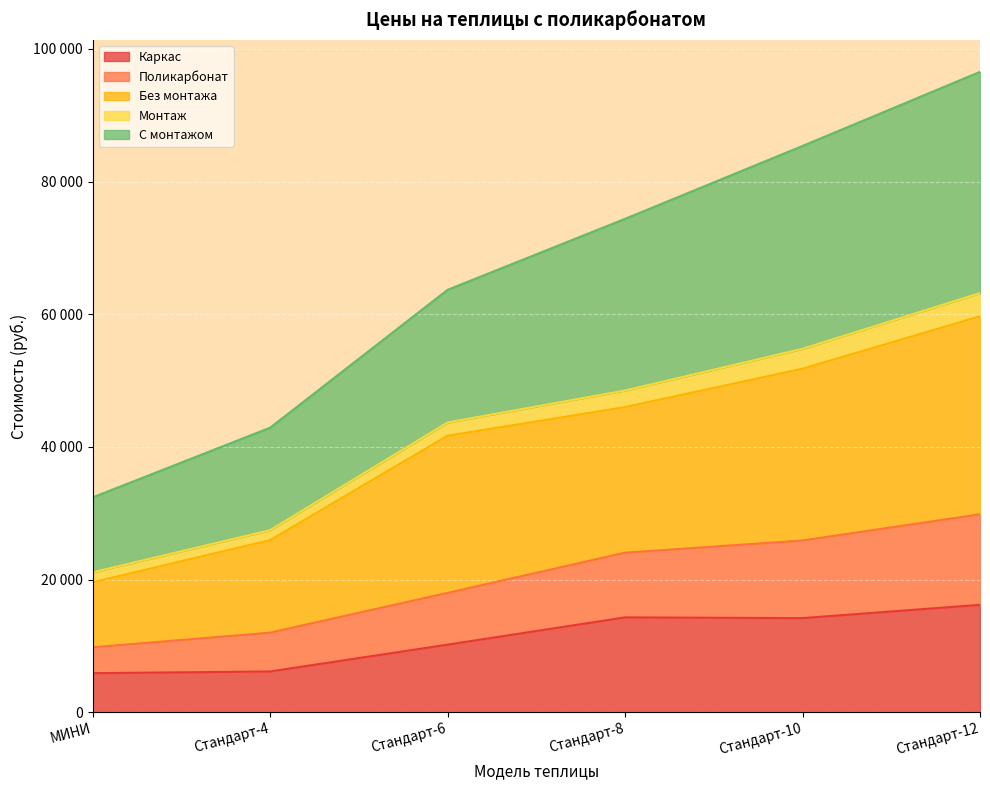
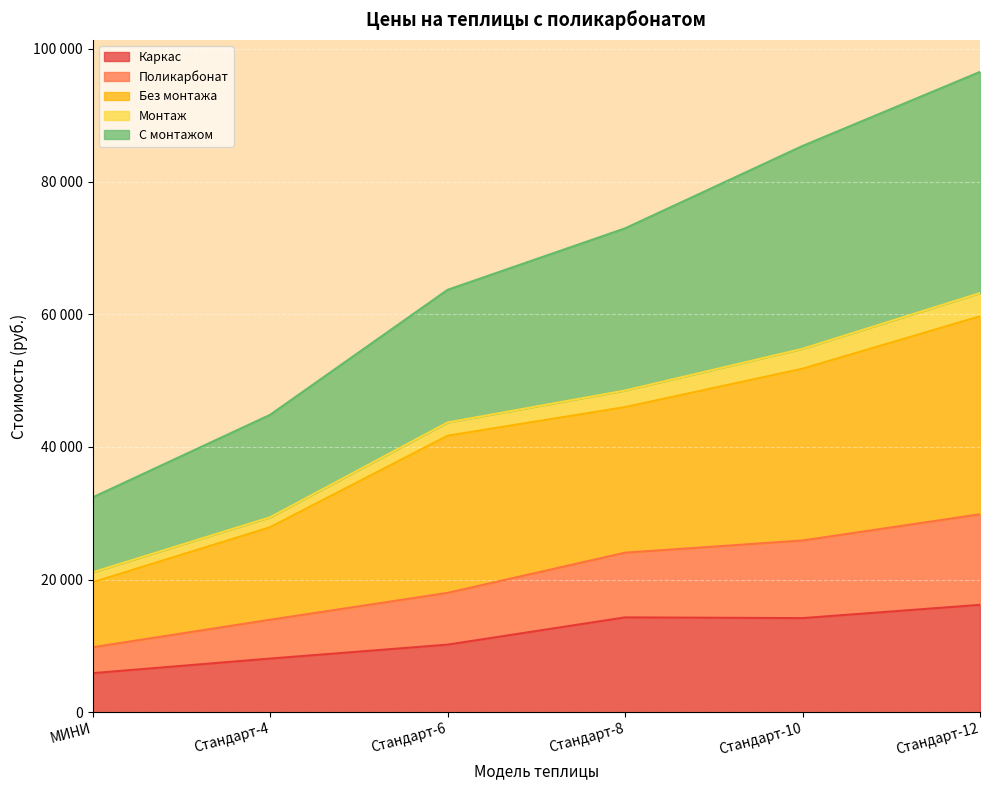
  {
    "Каркас": {
      "МИНИ": 6000,
-     "Стандарт-4": 6000,
+     "Стандарт-4": 8000,
      "Стандарт-6": 10000,
      "Стандарт-8": 14000,
      "Стандарт-10": 14000,
      "Стандарт-12": 16000
    },
    "Поликарбонат": {
      "МИНИ": 4000,
      "Стандарт-4": 6000,
      "Стандарт-6": 8000,
      "Стандарт-8": 10000,
      "Стандарт-10": 12000,
      "Стандарт-12": 14000
    },
    "Без монтажа": {
      "МИНИ": 10000,
      "Стандарт-4": 14000,
      "Стандарт-6": 24000,
      "Стандарт-8": 22000,
      "Стандарт-10": 26000,
      "Стандарт-12": 30000
    },
    "Монтаж": {
      "МИНИ": 2000,
      "Стандарт-4": 2000,
      "Стандарт-6": 2000,
      "Стандарт-8": 3000,
      "Стандарт-10": 3000,
      "Стандарт-12": 4000
    },
    "С монтажом": {
      "МИНИ": 11000,
      "Стандарт-4": 15000,
      "Стандарт-6": 20000,
-     "Стандарт-8": 26000,
+     "Стандарт-8": 24000,
      "Стандарт-10": 31000,
      "Стандарт-12": 33000
    }
  }
